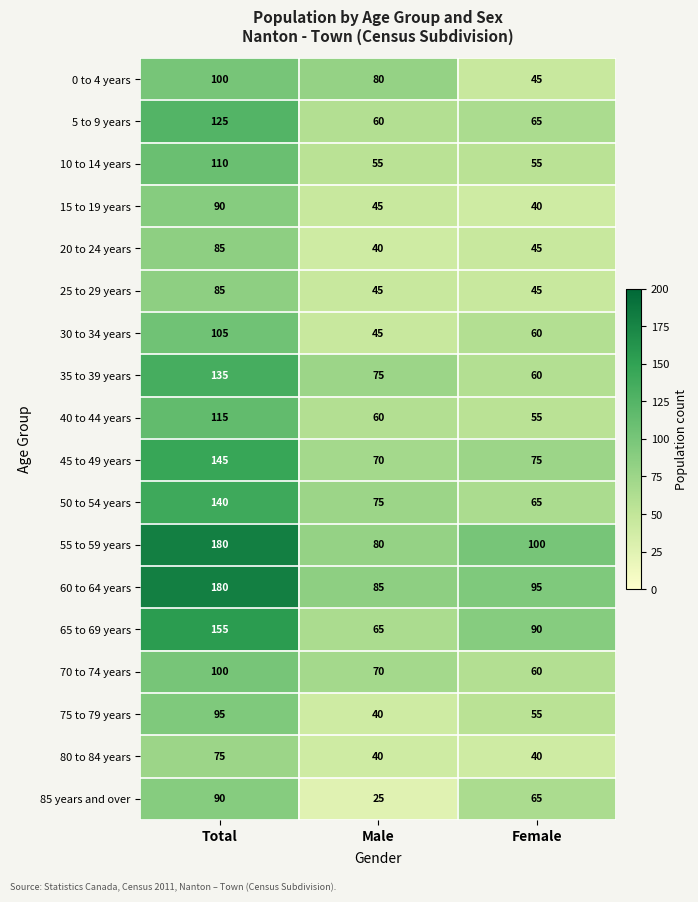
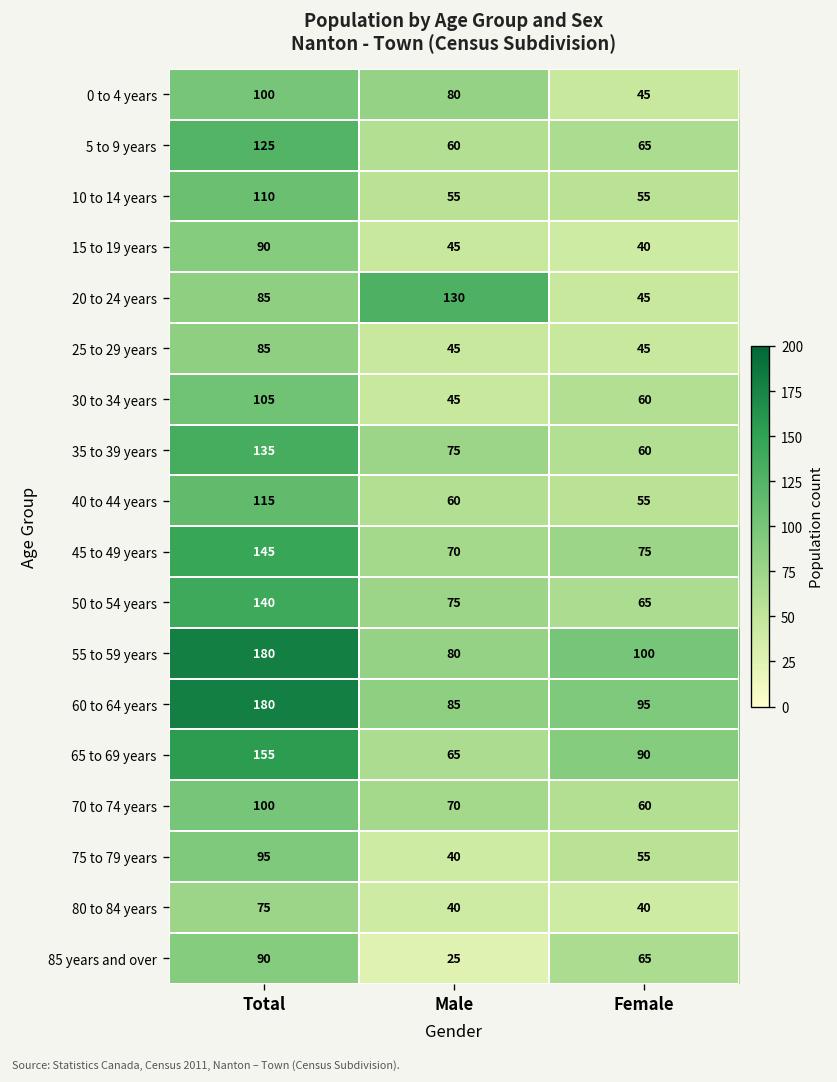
  {
    "0 to 4 years": {
      "Total": 100,
      "Male": 80,
      "Female": 45
    },
    "5 to 9 years": {
      "Total": 125,
      "Male": 60,
      "Female": 65
    },
    "10 to 14 years": {
      "Total": 110,
      "Male": 55,
      "Female": 55
    },
    "15 to 19 years": {
      "Total": 90,
      "Male": 45,
      "Female": 40
    },
    "20 to 24 years": {
      "Total": 85,
-     "Male": 40,
+     "Male": 130,
      "Female": 45
    },
    "25 to 29 years": {
      "Total": 85,
      "Male": 45,
      "Female": 45
    },
    "30 to 34 years": {
      "Total": 105,
      "Male": 45,
      "Female": 60
    },
    "35 to 39 years": {
      "Total": 135,
      "Male": 75,
      "Female": 60
    },
    "40 to 44 years": {
      "Total": 115,
      "Male": 60,
      "Female": 55
    },
    "45 to 49 years": {
      "Total": 145,
      "Male": 70,
      "Female": 75
    },
    "50 to 54 years": {
      "Total": 140,
      "Male": 75,
      "Female": 65
    },
    "55 to 59 years": {
      "Total": 180,
      "Male": 80,
      "Female": 100
    },
    "60 to 64 years": {
      "Total": 180,
      "Male": 85,
      "Female": 95
    },
    "65 to 69 years": {
      "Total": 155,
      "Male": 65,
      "Female": 90
    },
    "70 to 74 years": {
      "Total": 100,
      "Male": 70,
      "Female": 60
    },
    "75 to 79 years": {
      "Total": 95,
      "Male": 40,
      "Female": 55
    },
    "80 to 84 years": {
      "Total": 75,
      "Male": 40,
      "Female": 40
    },
    "85 years and over": {
      "Total": 90,
      "Male": 25,
      "Female": 65
    }
  }
